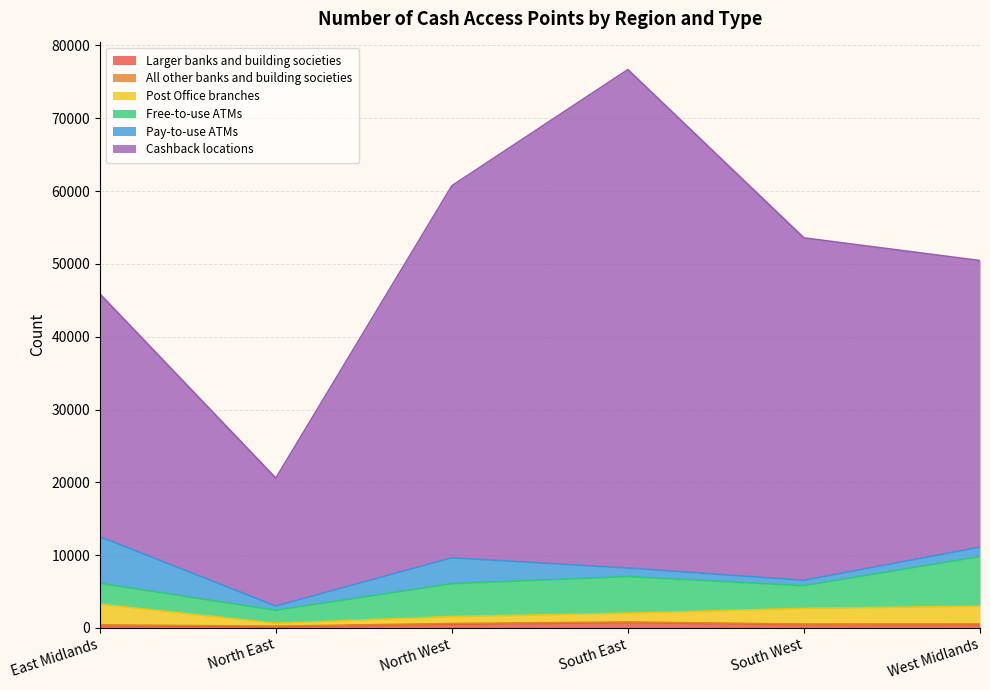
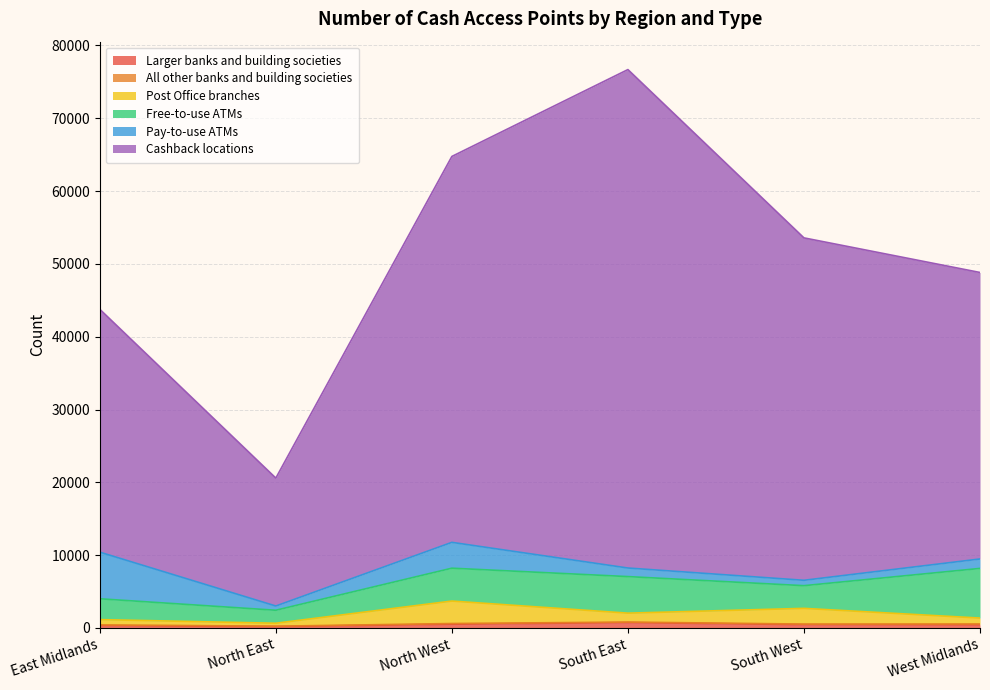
  {
    "Post Office branches": {
-     "East Midlands": 3000,
+     "East Midlands": 1000,
      "North East": 0,
-     "North West": 1000,
+     "North West": 3000,
      "South East": 1000,
      "South West": 2000,
-     "West Midlands": 2000
+     "West Midlands": 1000
    },
    "Free-to-use ATMs": {
      "East Midlands": 3000,
      "North East": 2000,
      "North West": 5000,
      "South East": 5000,
      "South West": 3000,
      "West Midlands": 7000
    },
    "Pay-to-use ATMs": {
      "East Midlands": 6000,
      "North East": 1000,
      "North West": 4000,
      "South East": 1000,
      "South West": 1000,
      "West Midlands": 1000
    },
    "Cashback locations": {
      "East Midlands": 33000,
      "North East": 18000,
-     "North West": 51000,
+     "North West": 53000,
      "South East": 68000,
      "South West": 47000,
      "West Midlands": 39000
    }
  }
